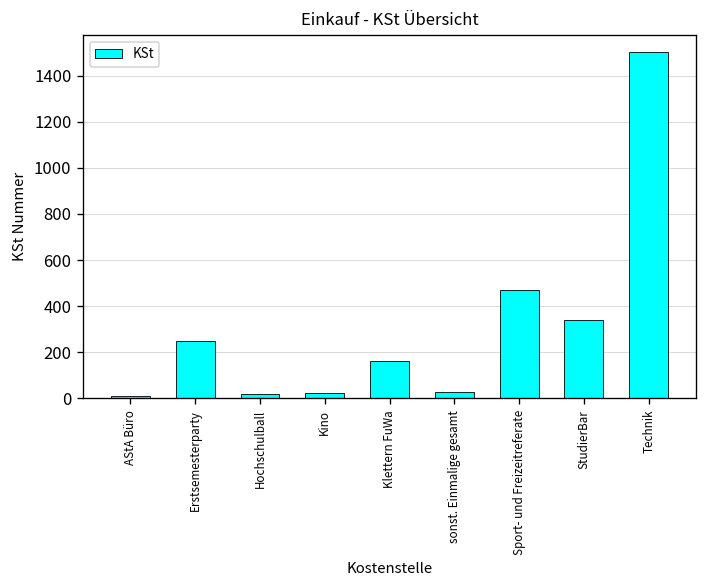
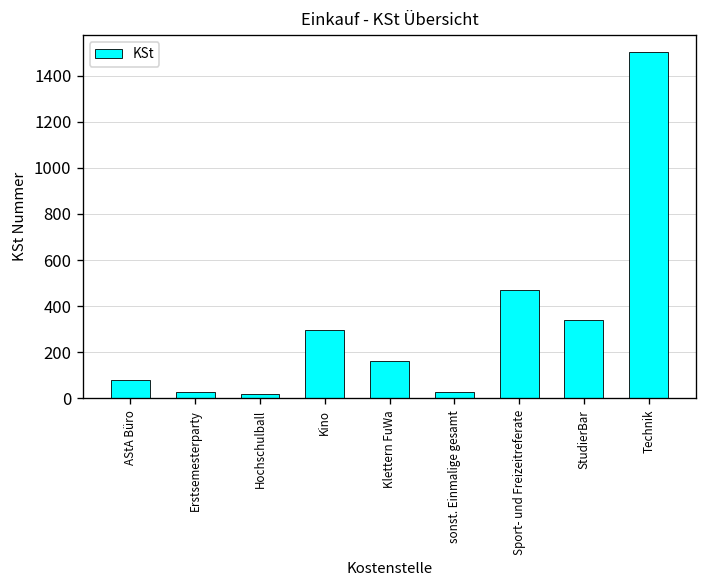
  {
-   "AStA Büro": 10,
-   "Erstsemesterparty": 250,
+   "AStA Büro": 80,
+   "Erstsemesterparty": 30,
    "Hochschulball": 20,
-   "Kino": 20,
+   "Kino": 300,
    "Klettern FuWa": 160,
    "sonst. Einmalige gesamt": 30,
    "Sport- und Freizeitreferate": 470,
    "StudierBar": 340,
    "Technik": 1500
  }
